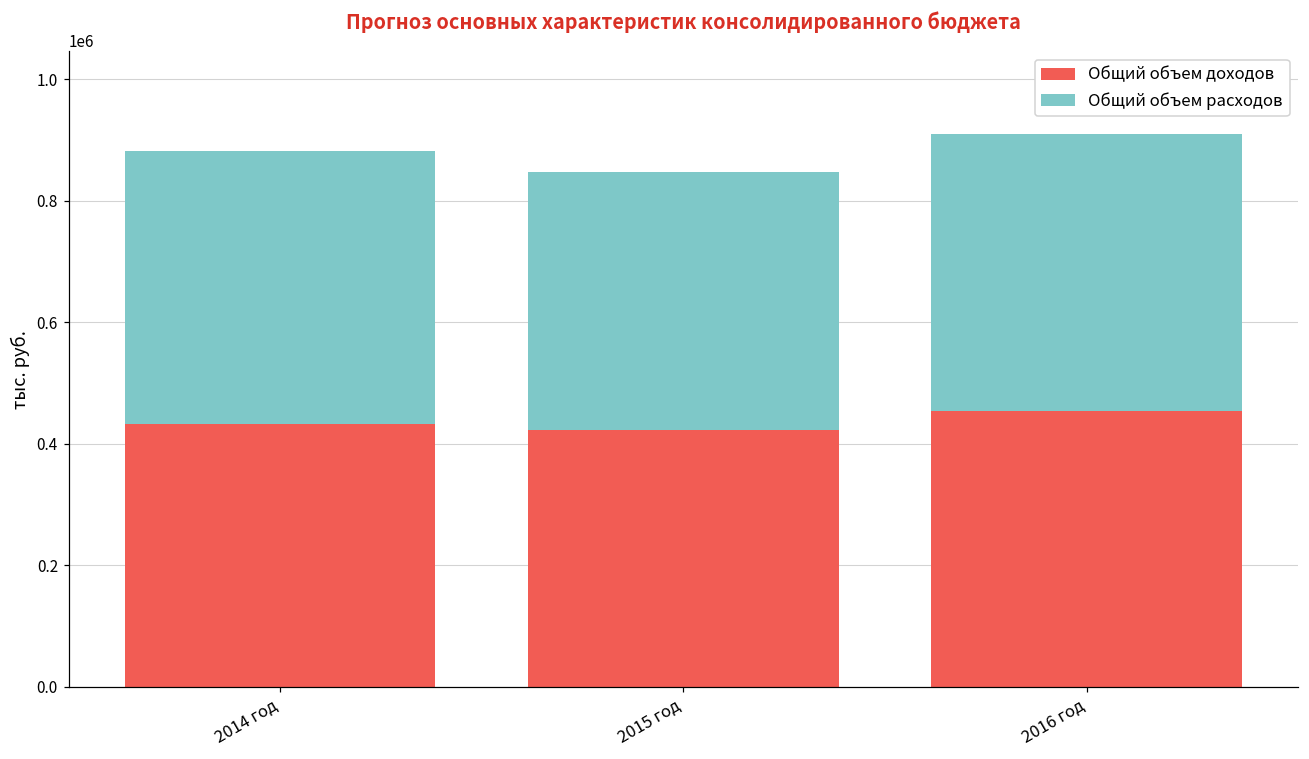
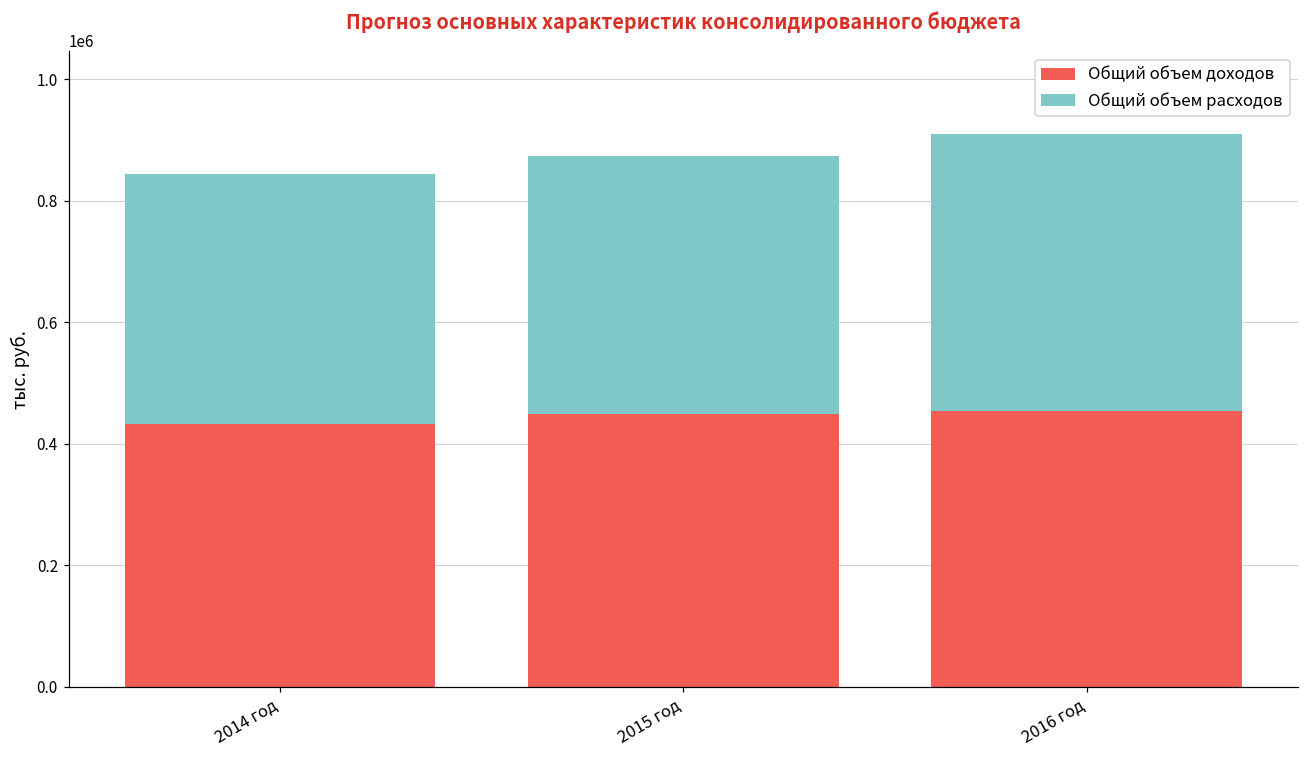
  {
    "Общий объем доходов": {
      "2014 год": 430000,
-     "2015 год": 420000,
+     "2015 год": 450000,
      "2016 год": 450000
    },
    "Общий объем расходов": {
-     "2014 год": 450000,
+     "2014 год": 410000,
      "2015 год": 420000,
      "2016 год": 460000
    }
  }
